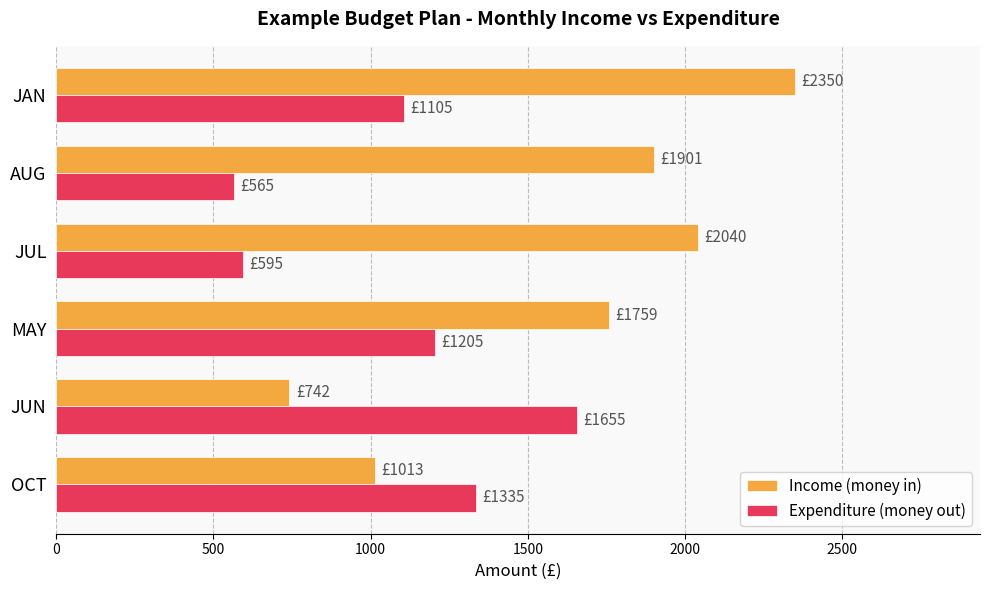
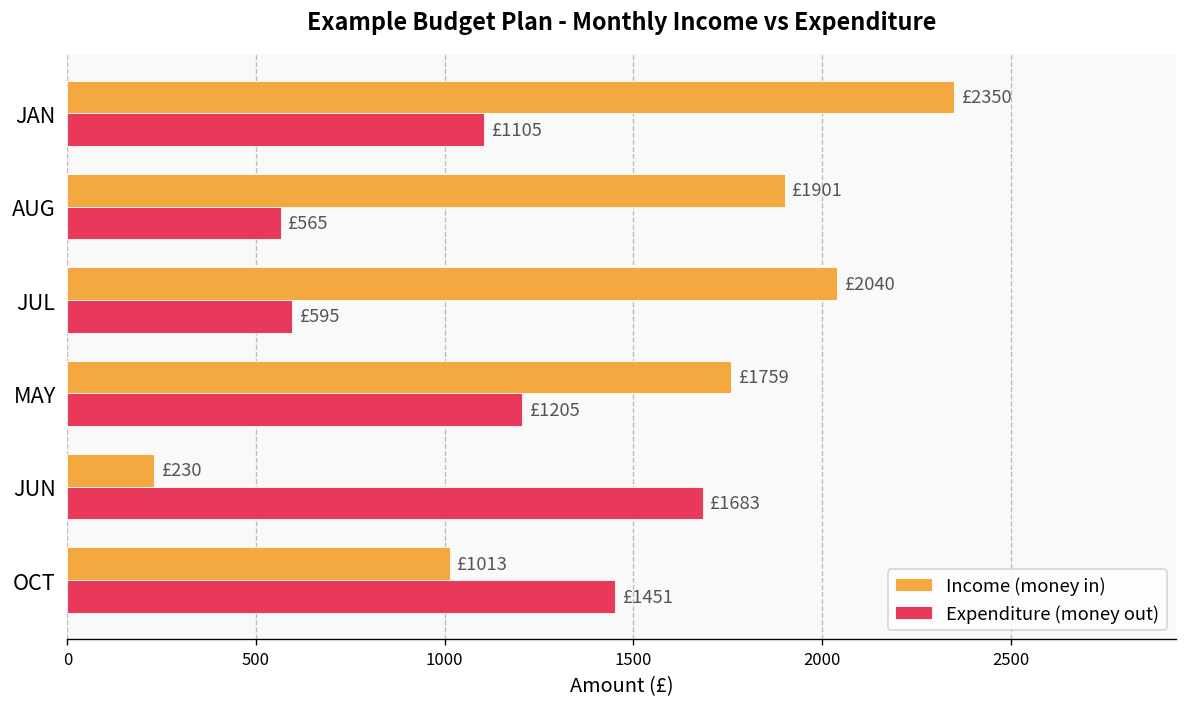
  {
    "Income (money in)": {
      "JAN": "£2350",
      "AUG": "£1901",
      "JUL": "£2040",
      "MAY": "£1759",
-     "JUN": "£742",
+     "JUN": "£230",
      "OCT": "£1013"
    },
    "Expenditure (money out)": {
      "JAN": "£1105",
      "AUG": "£565",
      "JUL": "£595",
      "MAY": "£1205",
-     "JUN": "£1655",
-     "OCT": "£1335"
+     "JUN": "£1683",
+     "OCT": "£1451"
    }
  }
